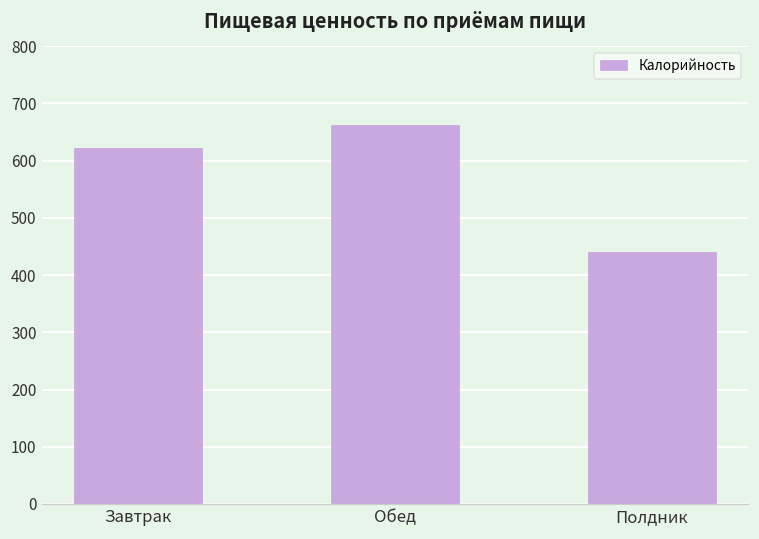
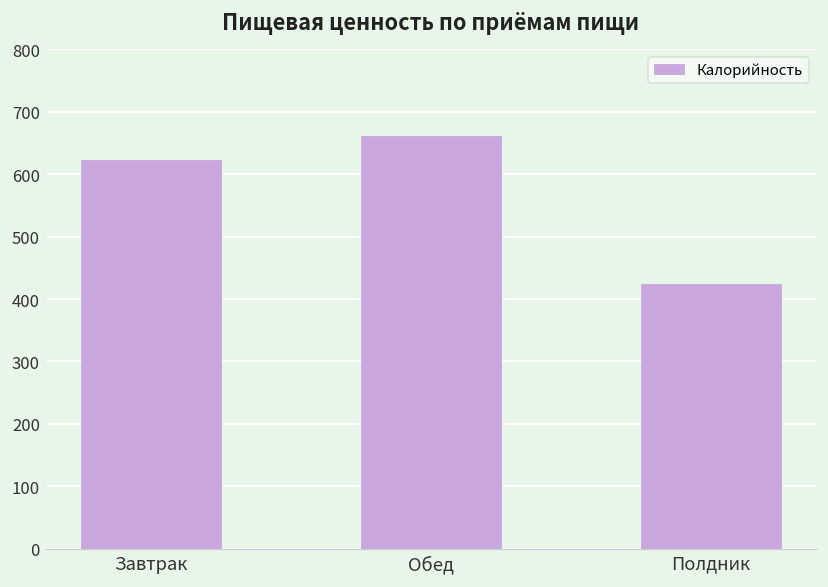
  {
    "Завтрак": 620,
    "Обед": 660,
-   "Полдник": 440
+   "Полдник": 420
  }
